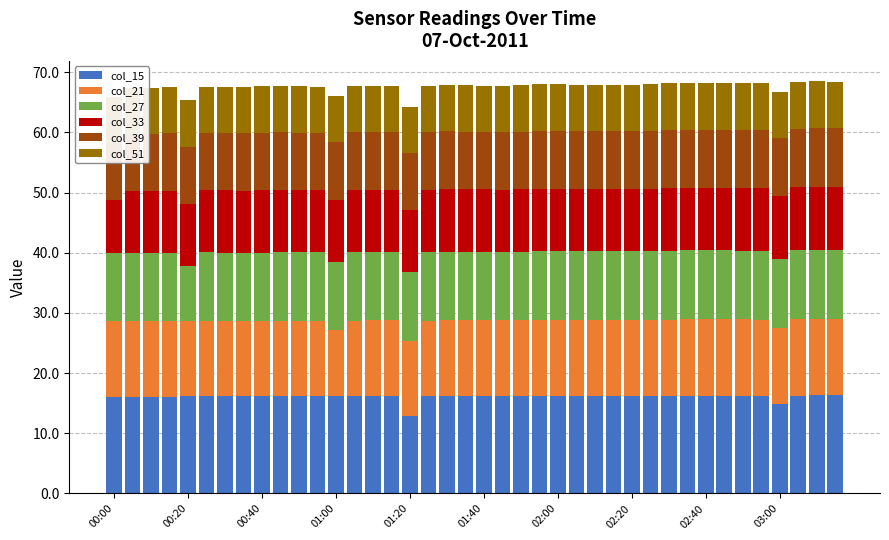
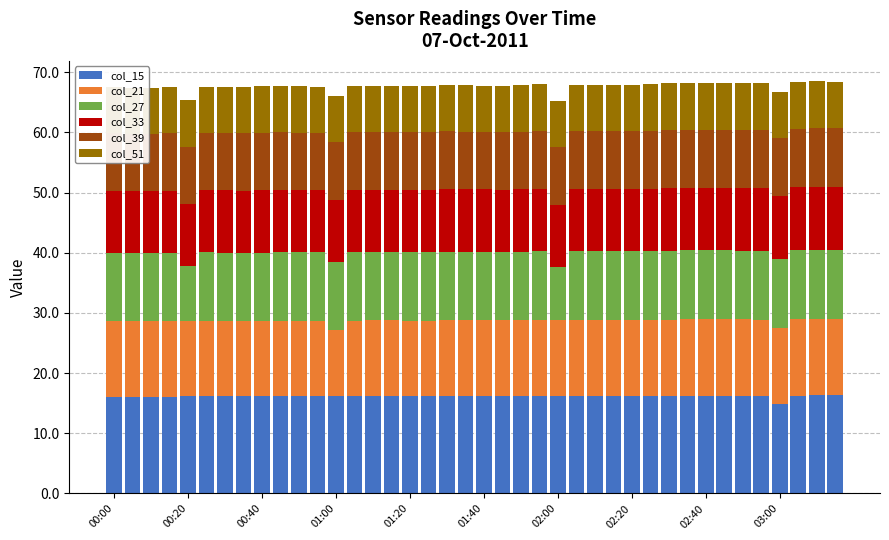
  {
    "col_15": {
      "00:00": 16,
      "00:20": 16,
      "00:40": 16,
      "01:00": 16,
-     "01:20": 13,
+     "01:20": 16,
      "01:40": 16,
      "02:00": 16,
      "02:20": 16,
      "02:40": 16,
      "03:00": 15
    },
    "col_21": {
      "00:00": 13,
      "00:20": 13,
      "00:40": 13,
      "01:00": 11,
      "01:20": 13,
      "01:40": 13,
      "02:00": 13,
      "02:20": 13,
      "02:40": 13,
      "03:00": 13
    },
    "col_27": {
      "00:00": 11,
      "00:20": 9,
      "00:40": 11,
      "01:00": 11,
      "01:20": 11,
      "01:40": 11,
-     "02:00": 11,
+     "02:00": 9,
      "02:20": 11,
      "02:40": 11,
      "03:00": 11
    },
    "col_33": {
-     "00:00": 9,
+     "00:00": 10,
      "00:20": 10,
      "00:40": 10,
      "01:00": 10,
      "01:20": 10,
      "01:40": 10,
      "02:00": 10,
      "02:20": 10,
      "02:40": 10,
      "03:00": 10
    }
  }
